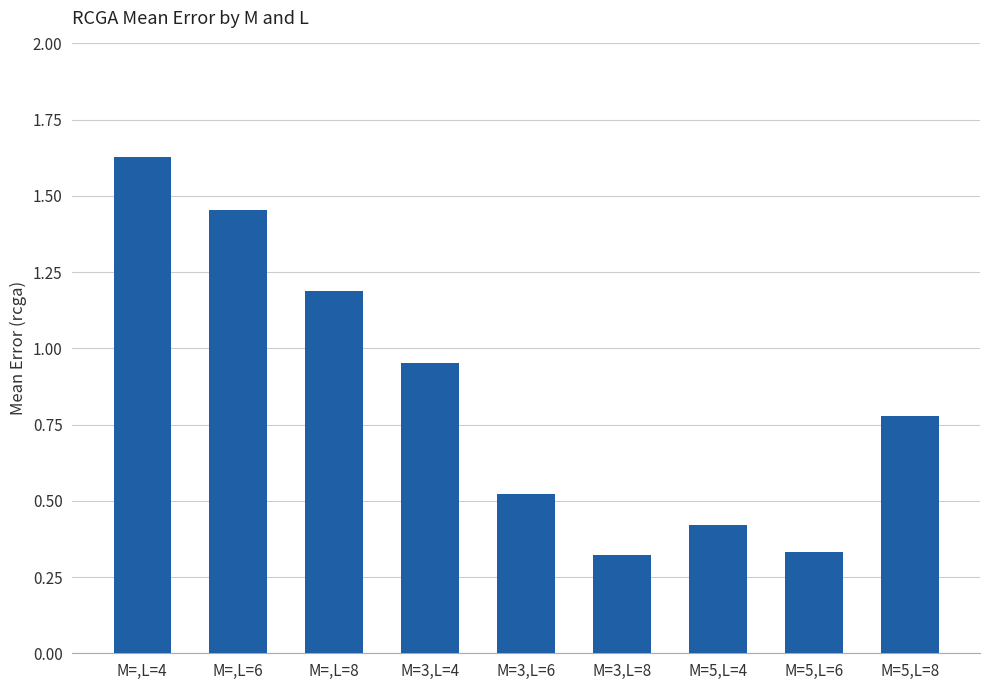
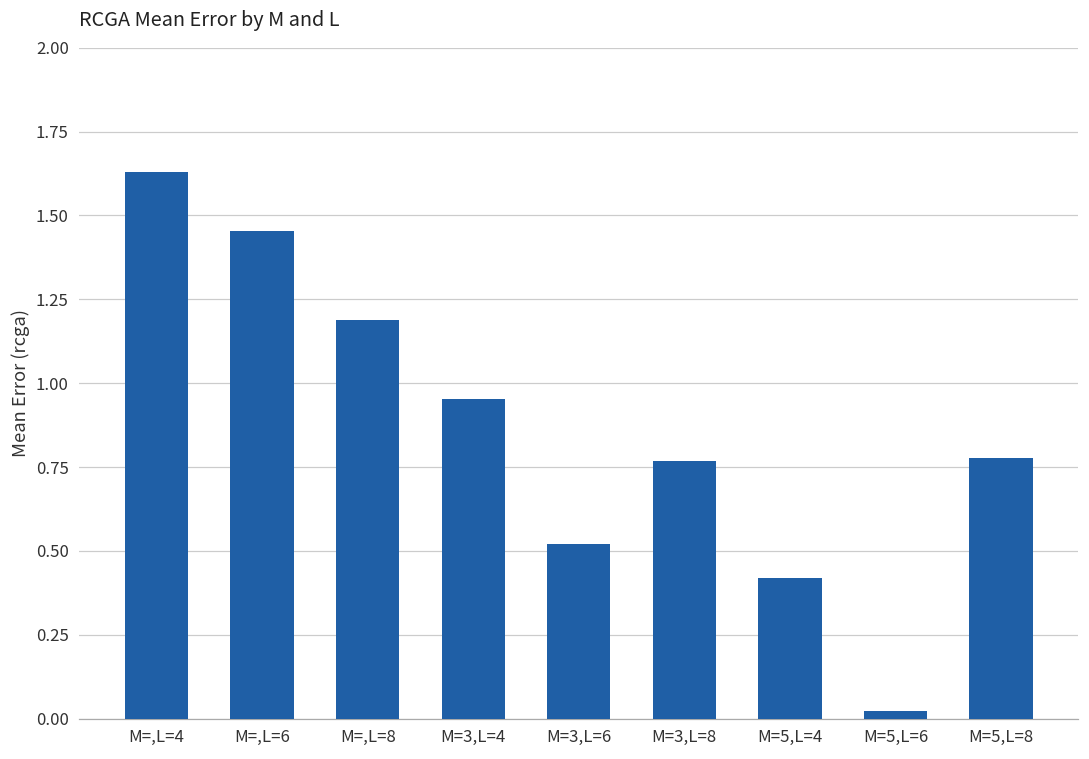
  {
    "M=,L=4": 1.63,
    "M=,L=6": 1.45,
    "M=,L=8": 1.19,
    "M=3,L=4": 0.95,
    "M=3,L=6": 0.52,
-   "M=3,L=8": 0.32,
+   "M=3,L=8": 0.77,
    "M=5,L=4": 0.42,
-   "M=5,L=6": 0.33,
+   "M=5,L=6": 0.02,
    "M=5,L=8": 0.78
  }
